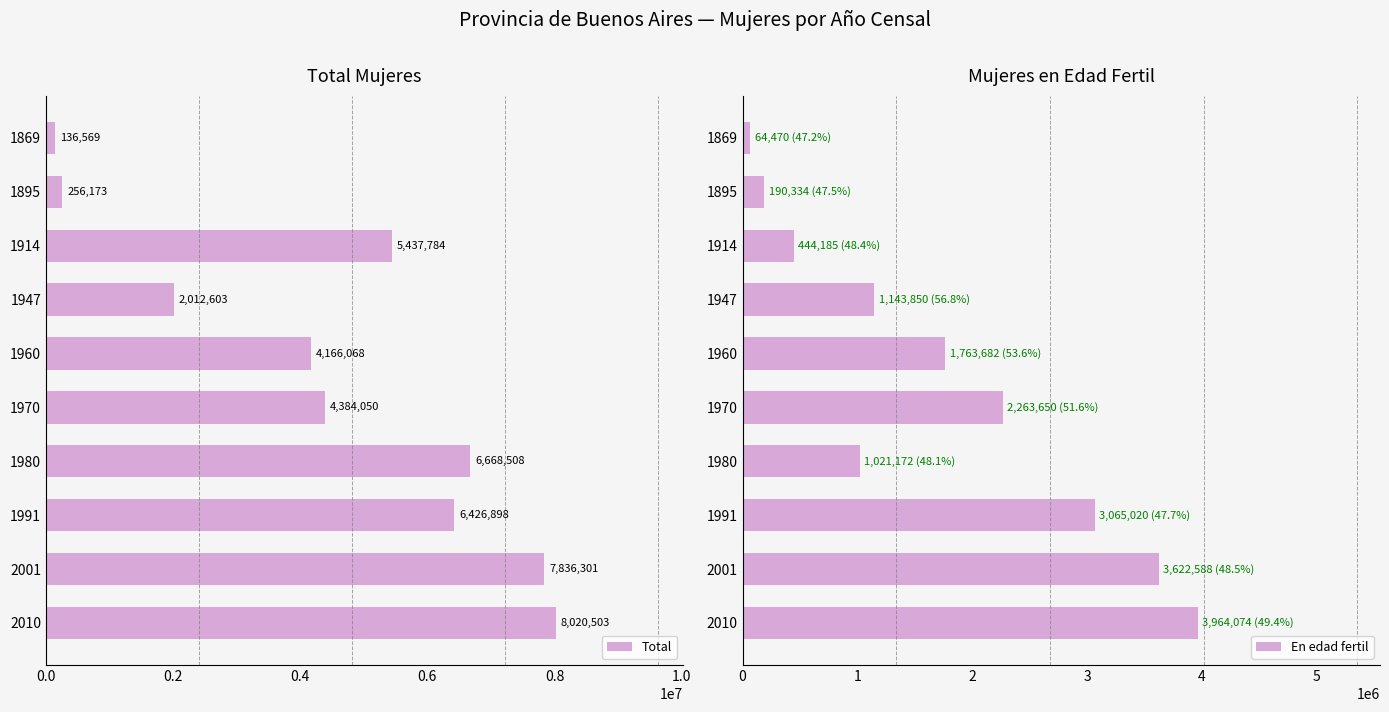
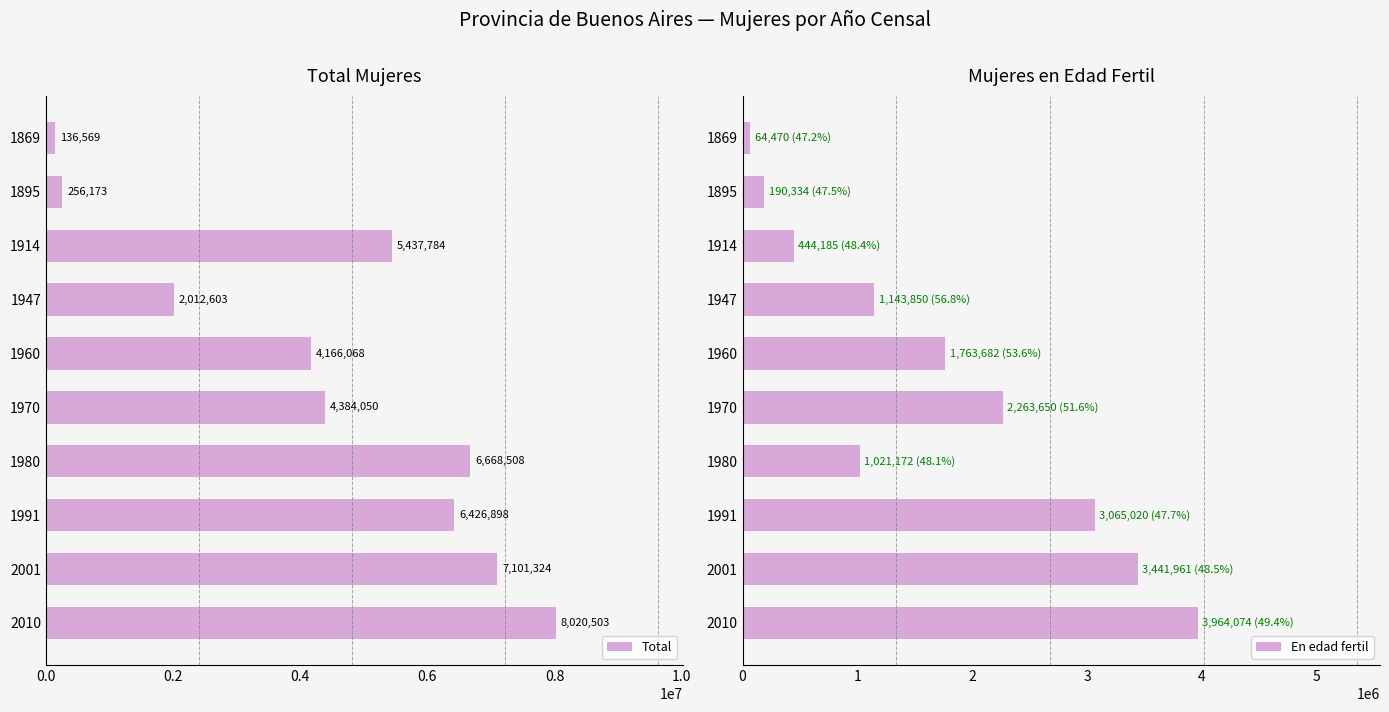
  {
    "Total Mujeres": {
      "1869": "136,569",
      "1895": "256,173",
      "1914": "5,437,784",
      "1947": "2,012,603",
      "1960": "4,166,068",
      "1970": "4,384,050",
      "1980": "6,668,508",
      "1991": "6,426,898",
-     "2001": "7,836,301",
+     "2001": "7,101,324",
      "2010": "8,020,503"
    },
    "Mujeres en Edad Fertil": {
      "1869": "64,470",
      "1895": "190,334",
      "1914": "444,185",
      "1947": "1,143,850",
      "1960": "1,763,682",
      "1970": "2,263,650",
      "1980": "1,021,172",
      "1991": "3,065,020",
-     "2001": "3,622,588",
+     "2001": "3,441,961",
      "2010": "3,964,074"
    }
  }
